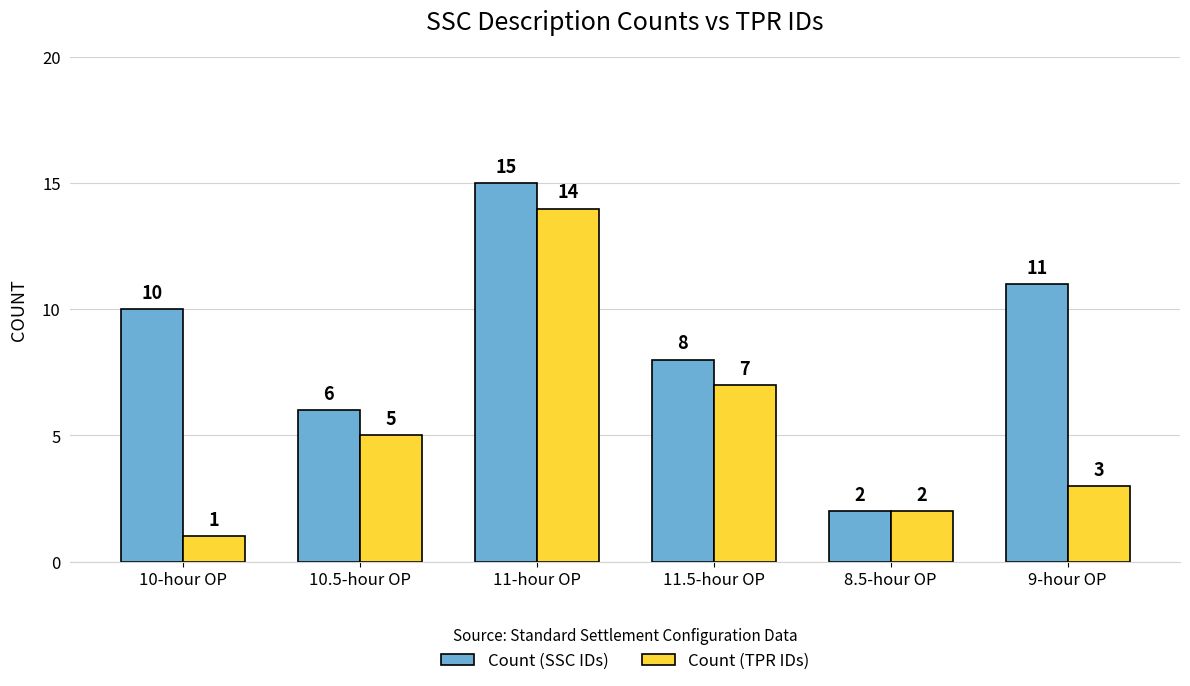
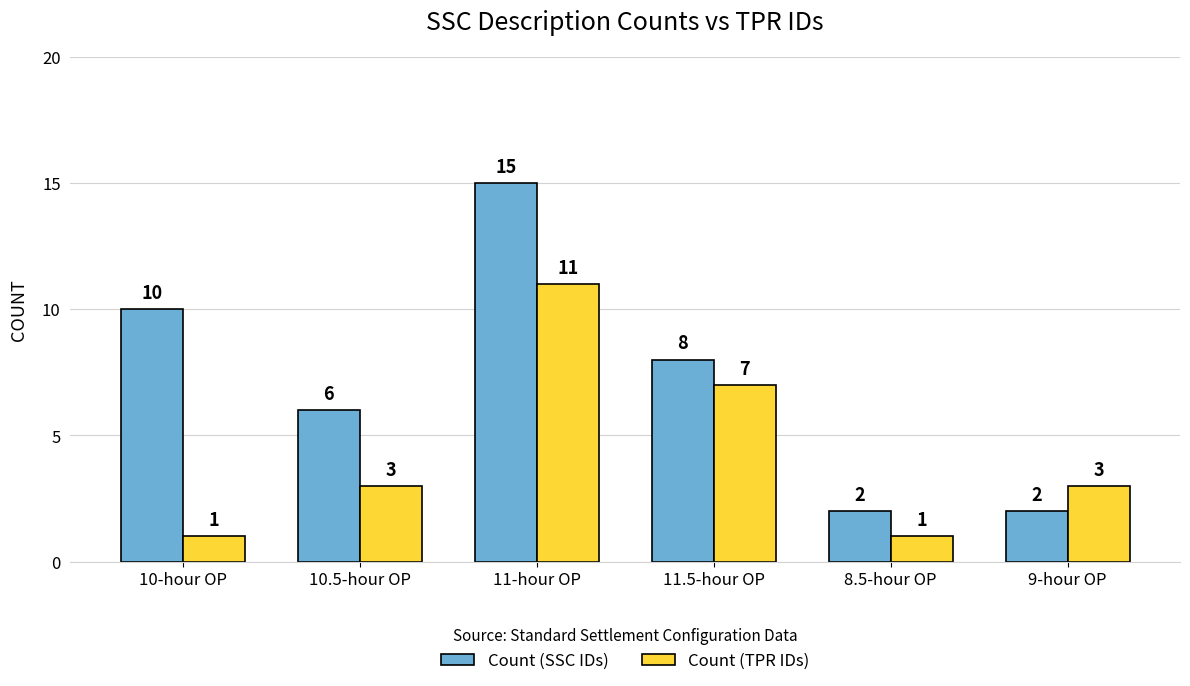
  {
    "Count (SSC IDs)": {
      "10-hour OP": 10,
      "10.5-hour OP": 6,
      "11-hour OP": 15,
      "11.5-hour OP": 8,
      "8.5-hour OP": 2,
-     "9-hour OP": 11
+     "9-hour OP": 2
    },
    "Count (TPR IDs)": {
      "10-hour OP": 1,
-     "10.5-hour OP": 5,
-     "11-hour OP": 14,
+     "10.5-hour OP": 3,
+     "11-hour OP": 11,
      "11.5-hour OP": 7,
-     "8.5-hour OP": 2,
+     "8.5-hour OP": 1,
      "9-hour OP": 3
    }
  }
